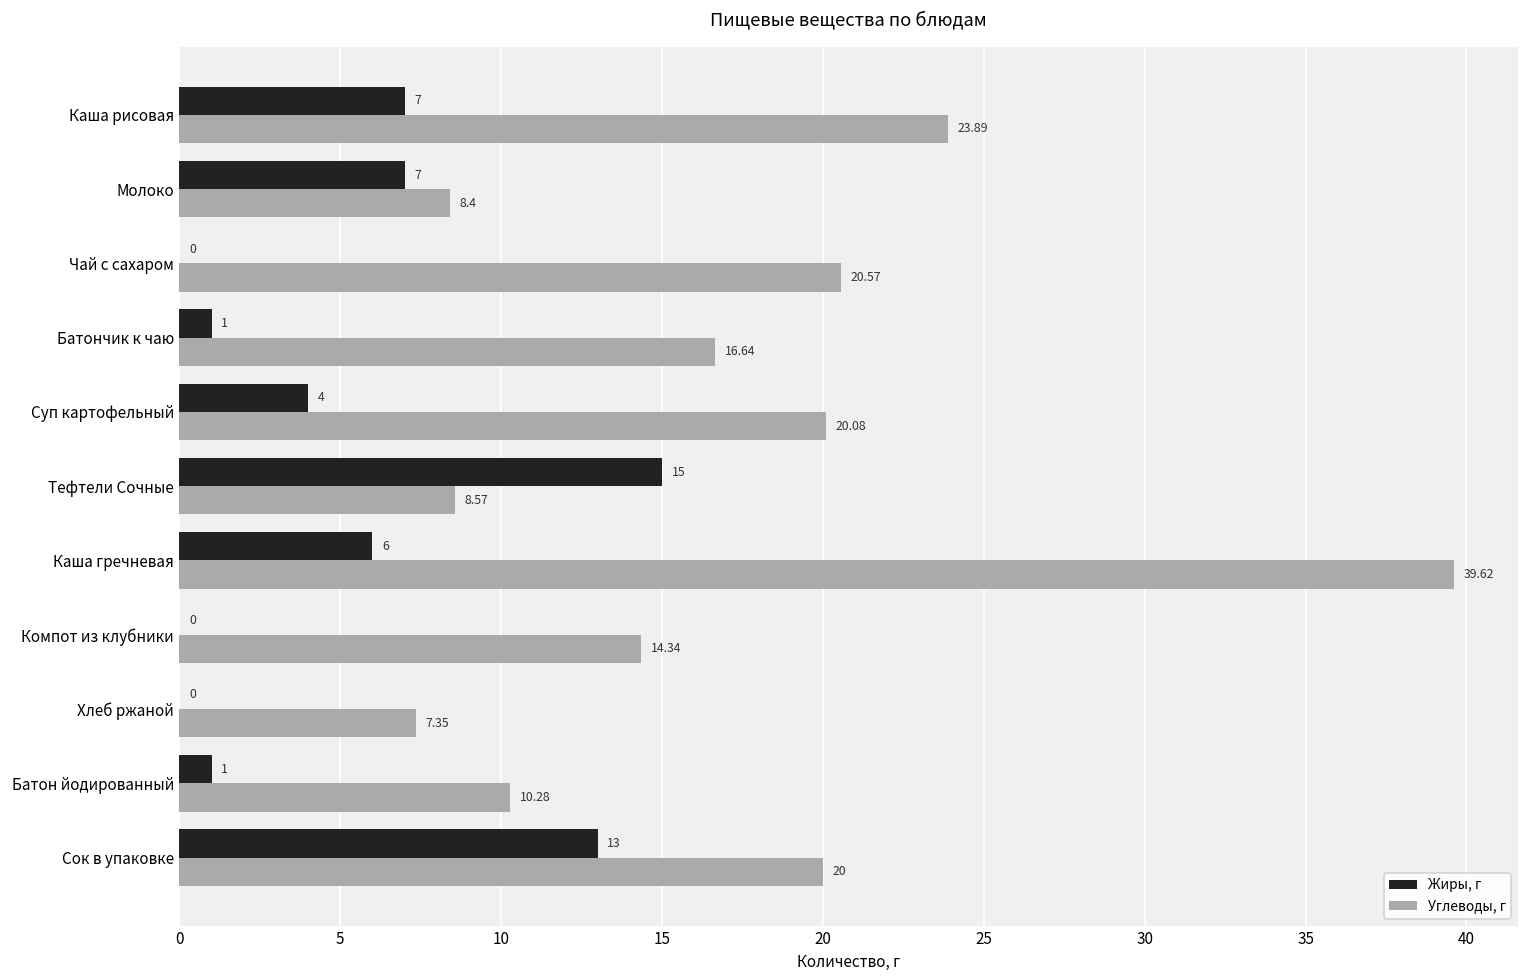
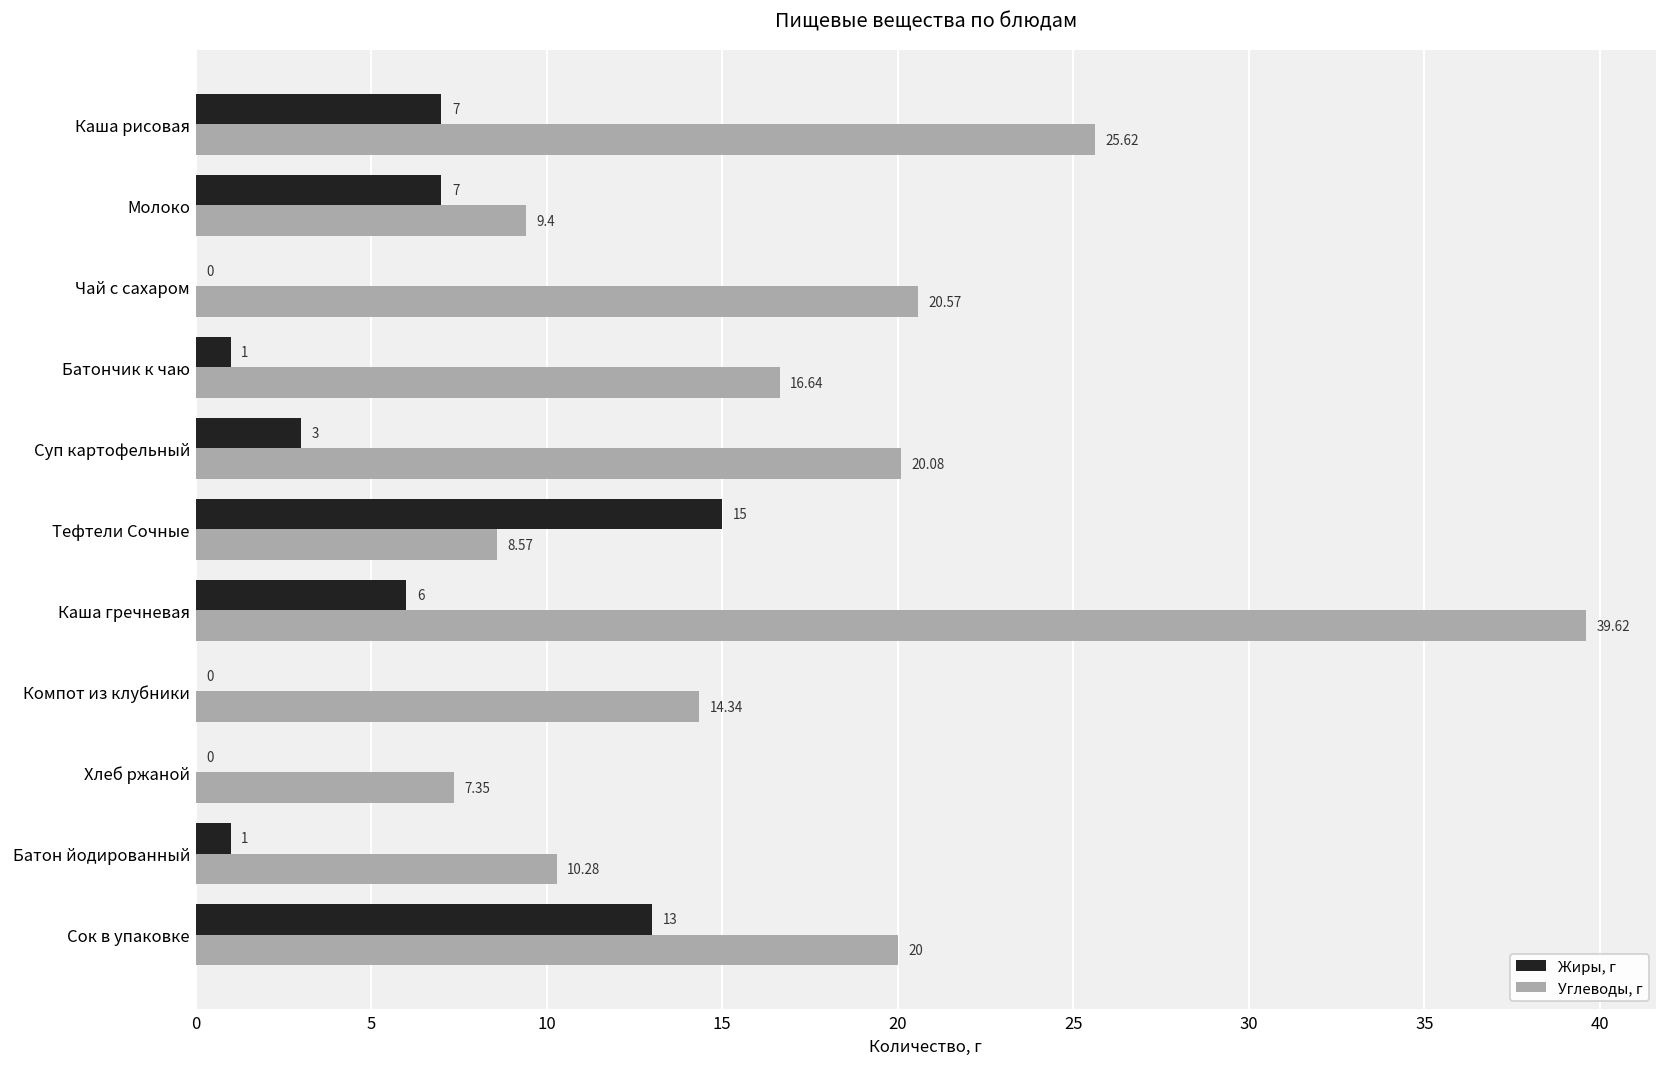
  {
    "Жиры, г": {
      "Каша рисовая": 7,
      "Молоко": 7,
      "Чай с сахаром": 0,
      "Батончик к чаю": 1,
-     "Суп картофельный": 4,
+     "Суп картофельный": 3,
      "Тефтели Сочные": 15,
      "Каша гречневая": 6,
      "Компот из клубники": 0,
      "Хлеб ржаной": 0,
      "Батон йодированный": 1,
      "Сок в упаковке": 13
    },
    "Углеводы, г": {
-     "Каша рисовая": 23.89,
-     "Молоко": 8.4,
+     "Каша рисовая": 25.62,
+     "Молоко": 9.4,
      "Чай с сахаром": 20.57,
      "Батончик к чаю": 16.64,
      "Суп картофельный": 20.08,
      "Тефтели Сочные": 8.57,
      "Каша гречневая": 39.62,
      "Компот из клубники": 14.34,
      "Хлеб ржаной": 7.35,
      "Батон йодированный": 10.28,
      "Сок в упаковке": 20
    }
  }
